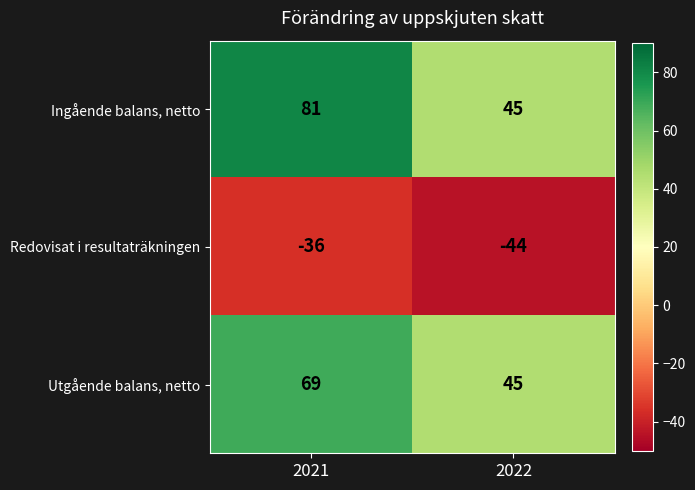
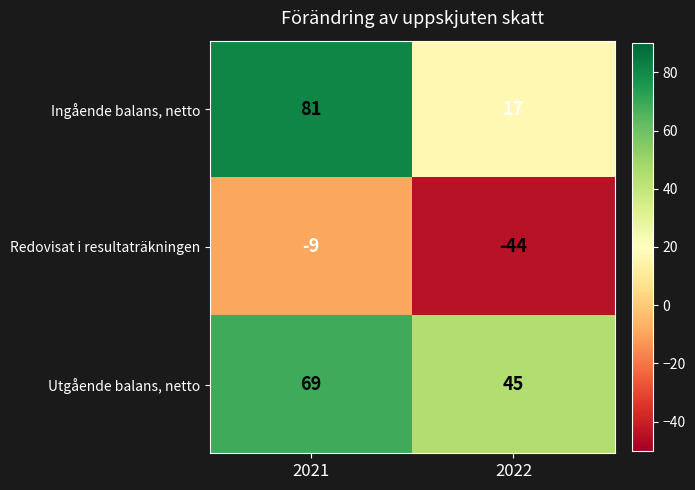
  {
    "Ingående balans, netto": {
      "2021": 81,
-     "2022": 45
+     "2022": 17
    },
    "Redovisat i resultaträkningen": {
-     "2021": -36,
+     "2021": -9,
      "2022": -44
    },
    "Utgående balans, netto": {
      "2021": 69,
      "2022": 45
    }
  }
